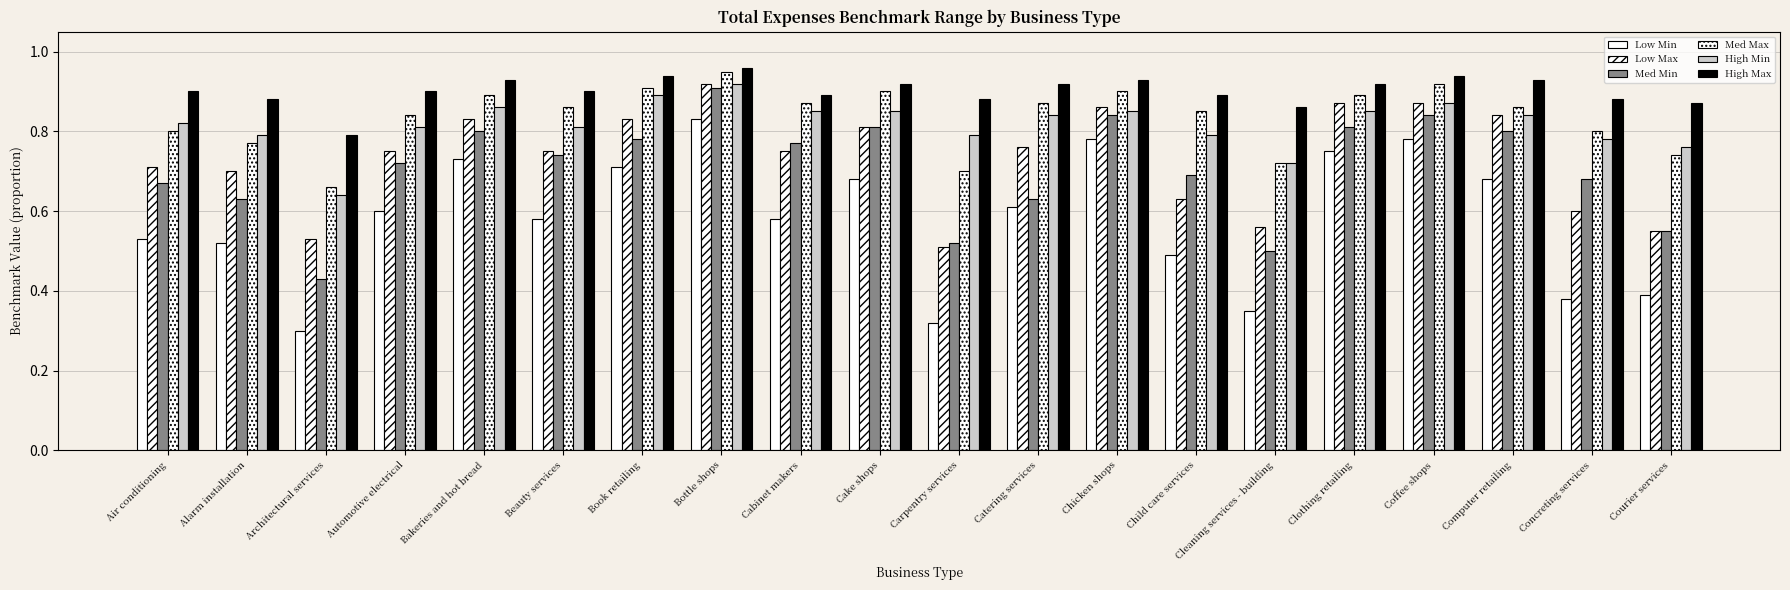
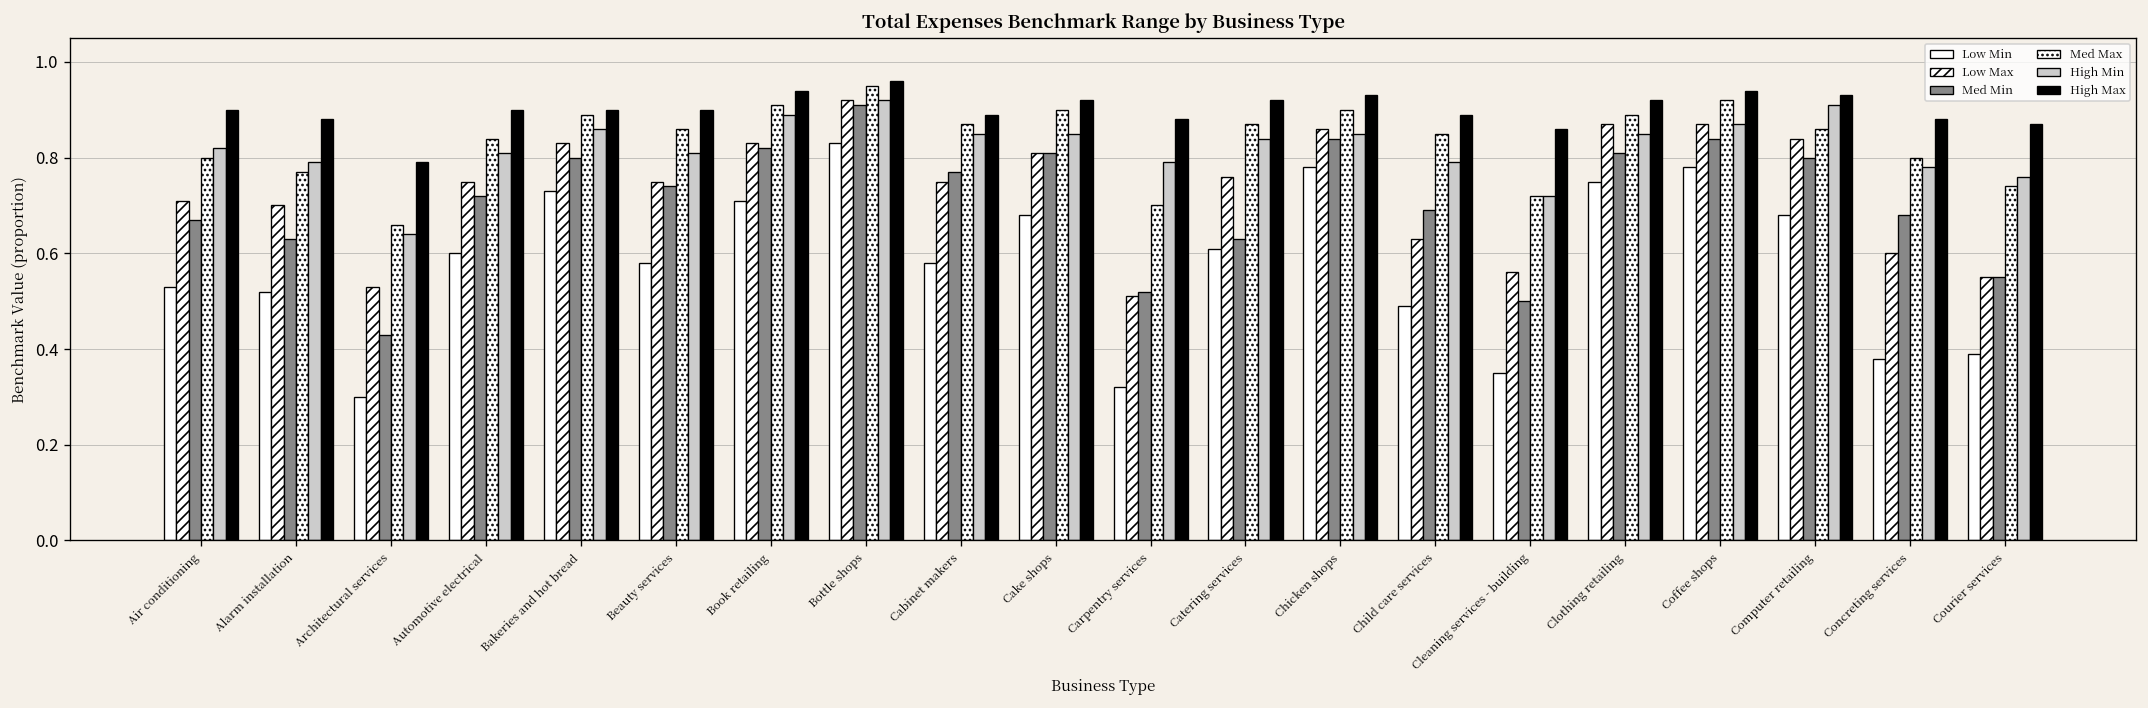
  {
    "Med Min": {
      "Air conditioning": 0.67,
      "Alarm installation": 0.63,
      "Architectural services": 0.43,
      "Automotive electrical": 0.72,
      "Bakeries and hot bread": 0.80,
      "Beauty services": 0.74,
-     "Book retailing": 0.78,
+     "Book retailing": 0.82,
      "Bottle shops": 0.91,
      "Cabinet makers": 0.77,
      "Cake shops": 0.81,
      "Carpentry services": 0.52,
      "Catering services": 0.63,
      "Chicken shops": 0.84,
      "Child care services": 0.69,
      "Cleaning services - building": 0.50,
      "Clothing retailing": 0.81,
      "Coffee shops": 0.84,
      "Computer retailing": 0.80,
      "Concreting services": 0.68,
      "Courier services": 0.55
    },
    "High Min": {
      "Air conditioning": 0.82,
      "Alarm installation": 0.79,
      "Architectural services": 0.64,
      "Automotive electrical": 0.81,
      "Bakeries and hot bread": 0.86,
      "Beauty services": 0.81,
      "Book retailing": 0.89,
      "Bottle shops": 0.92,
      "Cabinet makers": 0.85,
      "Cake shops": 0.85,
      "Carpentry services": 0.79,
      "Catering services": 0.84,
      "Chicken shops": 0.85,
      "Child care services": 0.79,
      "Cleaning services - building": 0.72,
      "Clothing retailing": 0.85,
      "Coffee shops": 0.87,
-     "Computer retailing": 0.84,
+     "Computer retailing": 0.91,
      "Concreting services": 0.78,
      "Courier services": 0.76
    },
    "High Max": {
      "Air conditioning": 0.90,
      "Alarm installation": 0.88,
      "Architectural services": 0.79,
      "Automotive electrical": 0.90,
-     "Bakeries and hot bread": 0.93,
+     "Bakeries and hot bread": 0.90,
      "Beauty services": 0.90,
      "Book retailing": 0.94,
      "Bottle shops": 0.96,
      "Cabinet makers": 0.89,
      "Cake shops": 0.92,
      "Carpentry services": 0.88,
      "Catering services": 0.92,
      "Chicken shops": 0.93,
      "Child care services": 0.89,
      "Cleaning services - building": 0.86,
      "Clothing retailing": 0.92,
      "Coffee shops": 0.94,
      "Computer retailing": 0.93,
      "Concreting services": 0.88,
      "Courier services": 0.87
    }
  }
